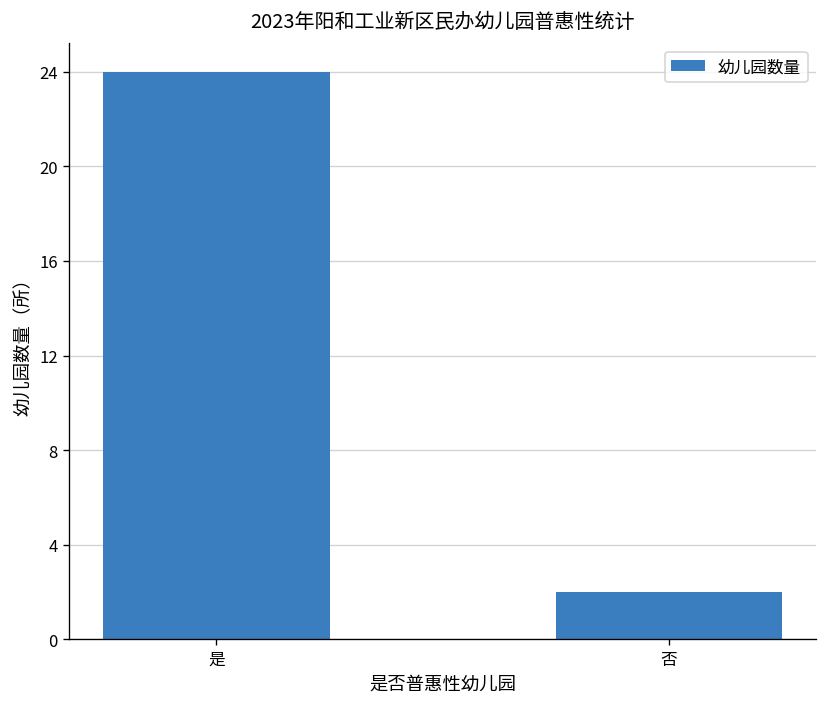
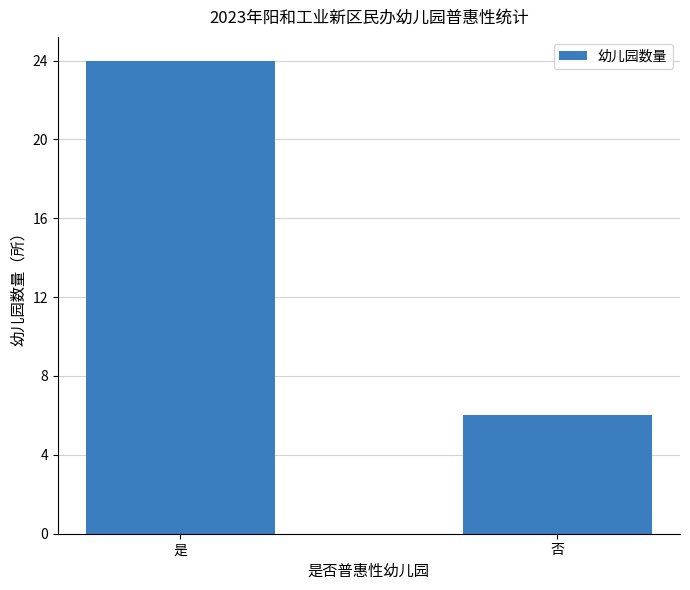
  {
    "是": 24,
-   "否": 2
+   "否": 6
  }
